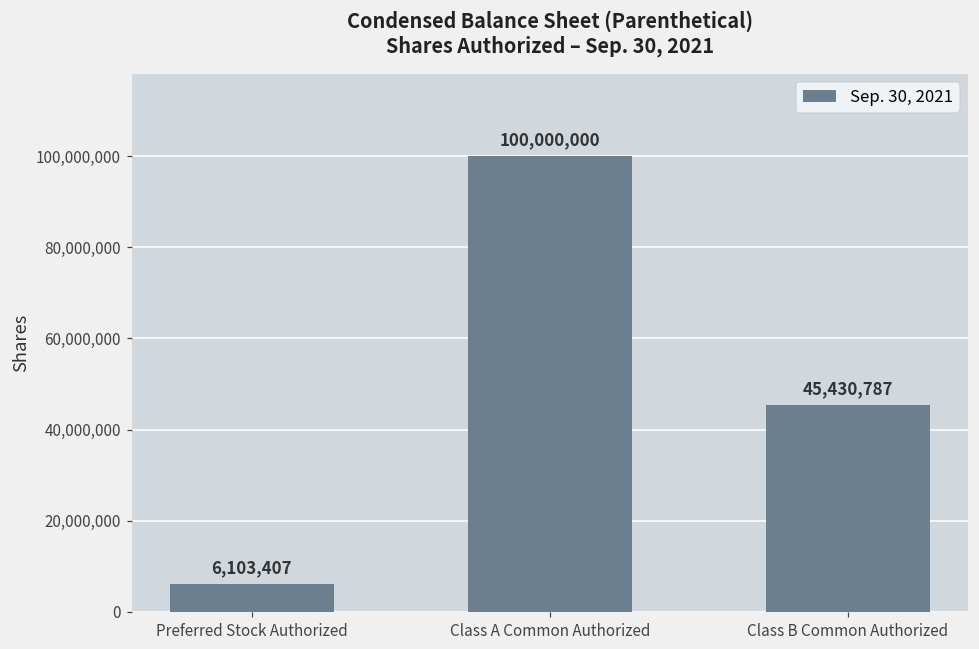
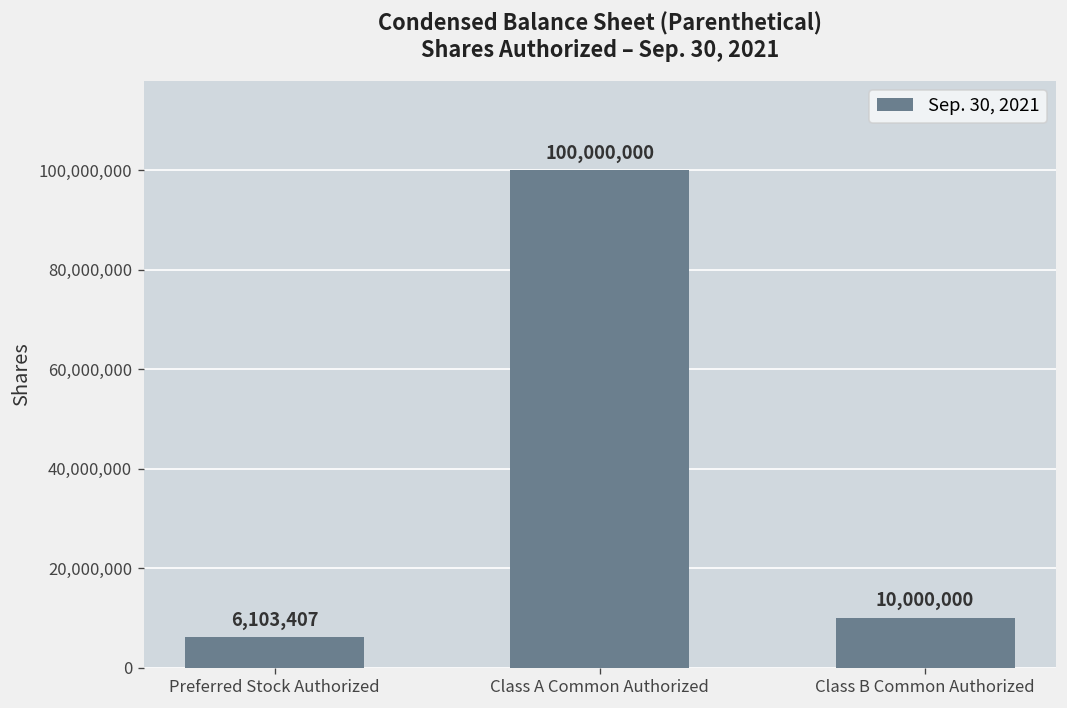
  {
    "Preferred Stock Authorized": "6,103,407",
    "Class A Common Authorized": "100,000,000",
-   "Class B Common Authorized": "45,430,787"
+   "Class B Common Authorized": "10,000,000"
  }
